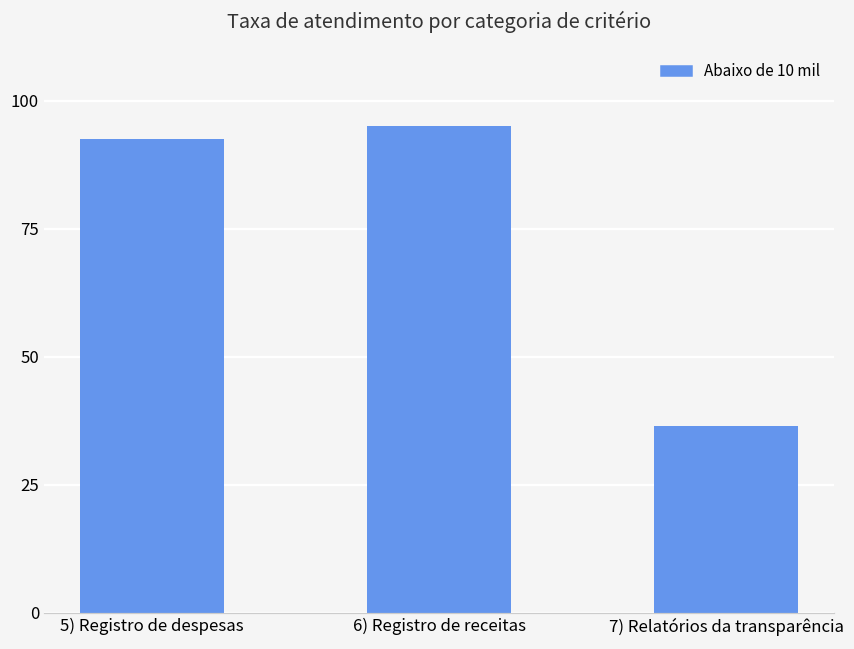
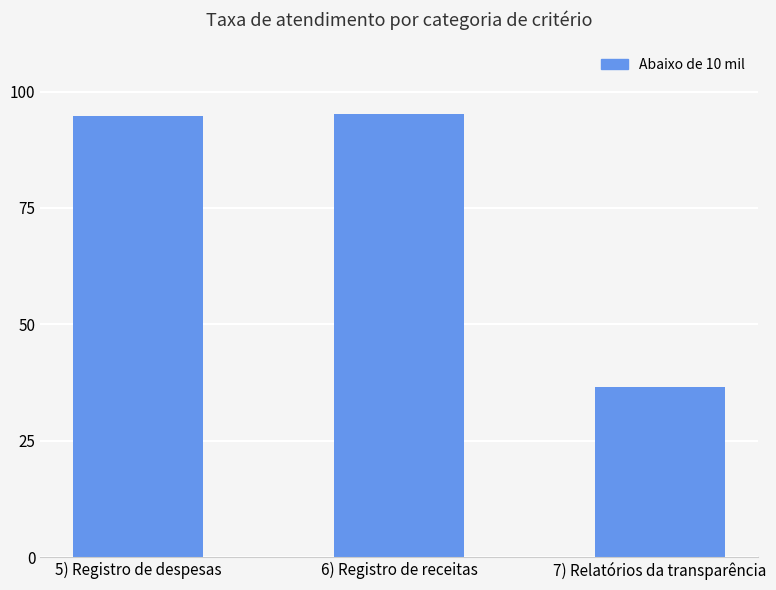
  {
-   "5) Registro de despesas": 93,
+   "5) Registro de despesas": 95,
    "6) Registro de receitas": 95,
    "7) Relatórios da transparência": 37
  }
